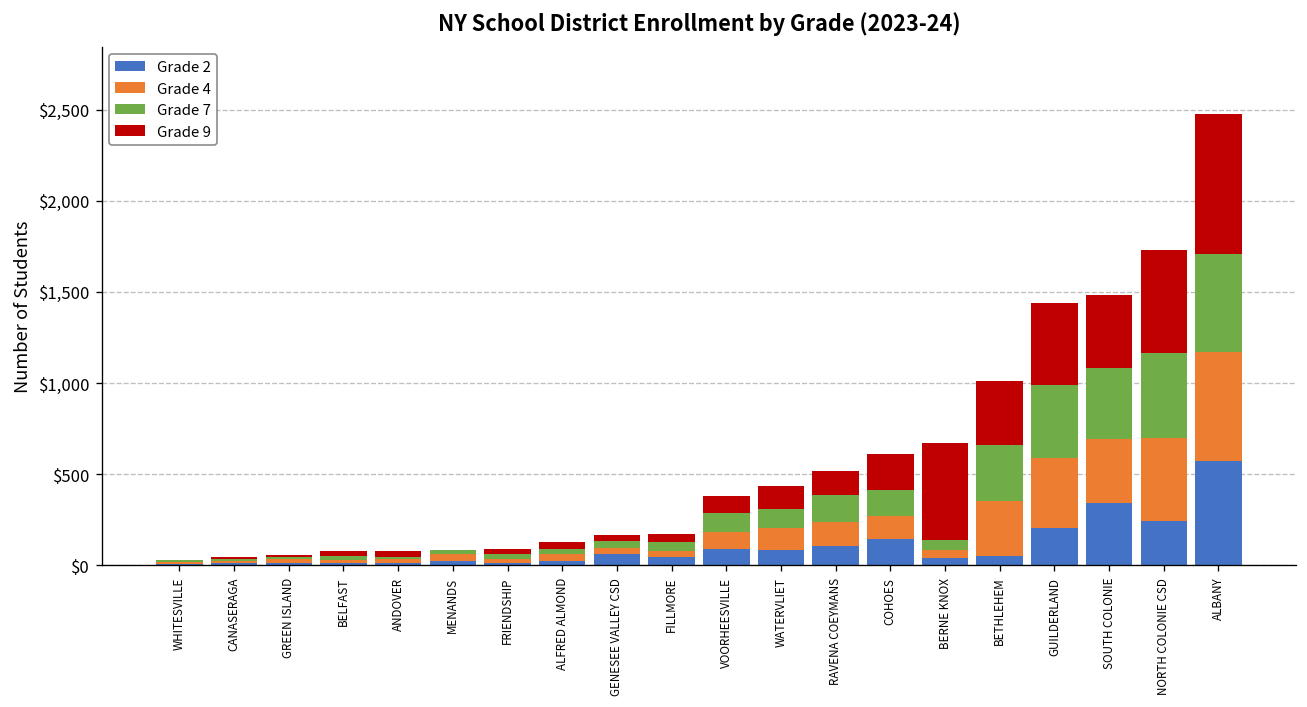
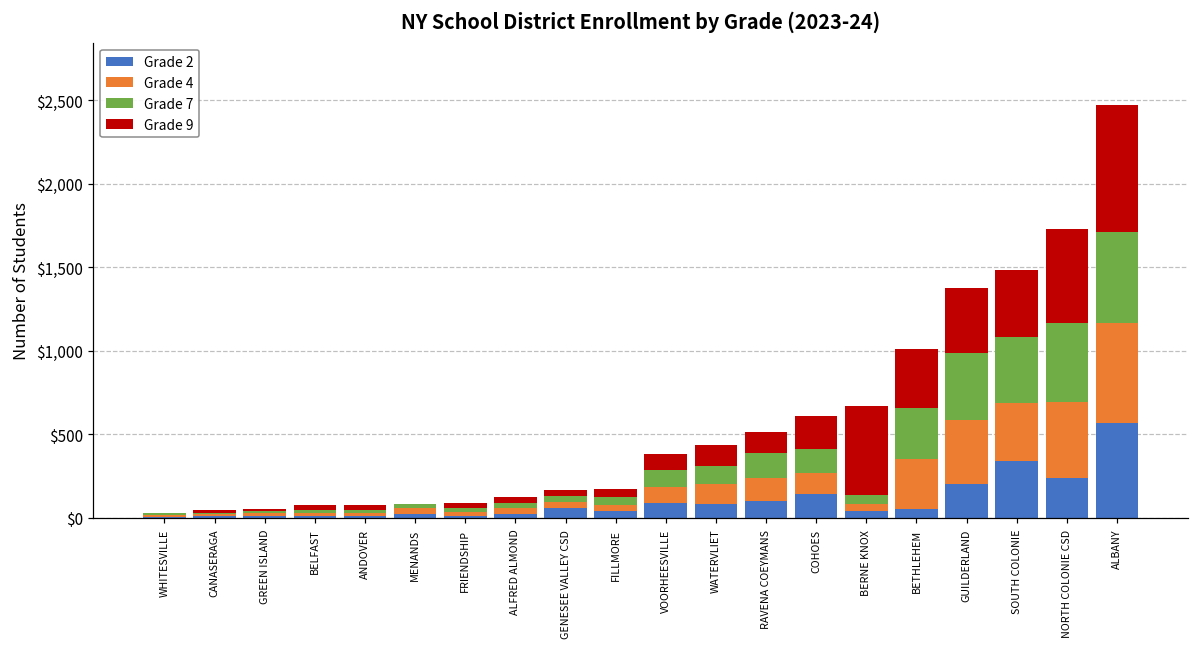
  {
    "Grade 2": {
      "MENANDS": "$20",
      "ALFRED ALMOND": "$20",
      "GENESEE VALLEY CSD": "$60",
      "FILLMORE": "$40",
      "VOORHEESVILLE": "$90",
      "WATERVLIET": "$90",
      "RAVENA COEYMANS": "$100",
      "COHOES": "$140",
      "BERNE KNOX": "$40",
      "BETHLEHEM": "$50",
      "GUILDERLAND": "$200",
      "SOUTH COLONIE": "$340",
      "NORTH COLONIE CSD": "$240",
      "ALBANY": "$570"
    },
    "Grade 4": {
      "GREEN ISLAND": "$20",
      "ANDOVER": "$20",
      "MENANDS": "$40",
      "FRIENDSHIP": "$20",
      "ALFRED ALMOND": "$40",
      "GENESEE VALLEY CSD": "$30",
      "FILLMORE": "$40",
      "VOORHEESVILLE": "$90",
      "WATERVLIET": "$120",
      "RAVENA COEYMANS": "$140",
      "COHOES": "$130",
      "BERNE KNOX": "$40",
      "BETHLEHEM": "$300",
      "GUILDERLAND": "$380",
      "SOUTH COLONIE": "$350",
      "NORTH COLONIE CSD": "$450",
      "ALBANY": "$600"
    },
    "Grade 7": {
      "BELFAST": "$20",
      "MENANDS": "$20",
      "FRIENDSHIP": "$30",
      "ALFRED ALMOND": "$30",
      "GENESEE VALLEY CSD": "$40",
      "FILLMORE": "$50",
      "VOORHEESVILLE": "$100",
      "WATERVLIET": "$110",
      "RAVENA COEYMANS": "$150",
      "COHOES": "$140",
      "BERNE KNOX": "$50",
      "BETHLEHEM": "$310",
      "GUILDERLAND": "$400",
      "SOUTH COLONIE": "$390",
      "NORTH COLONIE CSD": "$470",
      "ALBANY": "$540"
    },
    "Grade 9": {
      "WHITESVILLE": "$0",
      "BELFAST": "$30",
      "ANDOVER": "$30",
      "MENANDS": "$0",
      "FRIENDSHIP": "$30",
      "ALFRED ALMOND": "$40",
      "GENESEE VALLEY CSD": "$30",
      "FILLMORE": "$50",
      "VOORHEESVILLE": "$100",
      "WATERVLIET": "$130",
      "RAVENA COEYMANS": "$130",
      "COHOES": "$190",
      "BERNE KNOX": "$540",
      "BETHLEHEM": "$350",
-     "GUILDERLAND": "$450",
+     "GUILDERLAND": "$390",
      "SOUTH COLONIE": "$400",
      "NORTH COLONIE CSD": "$570",
      "ALBANY": "$760"
    }
  }
